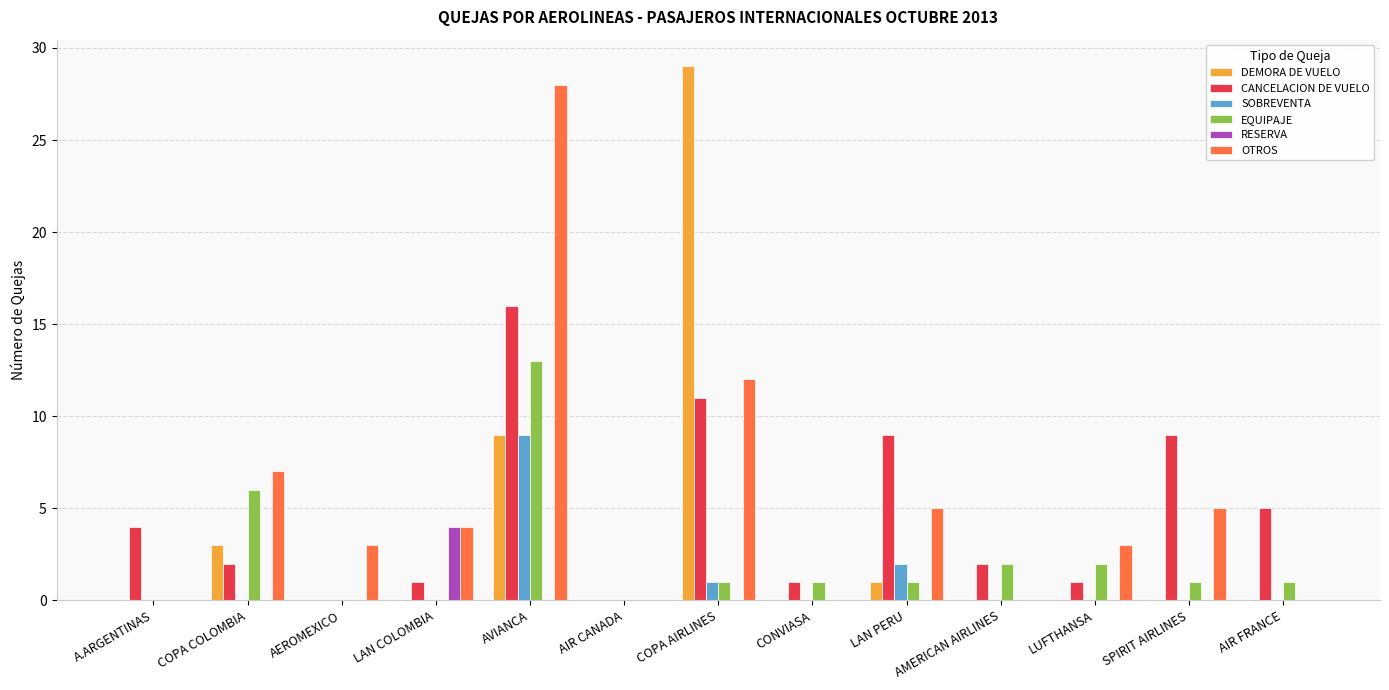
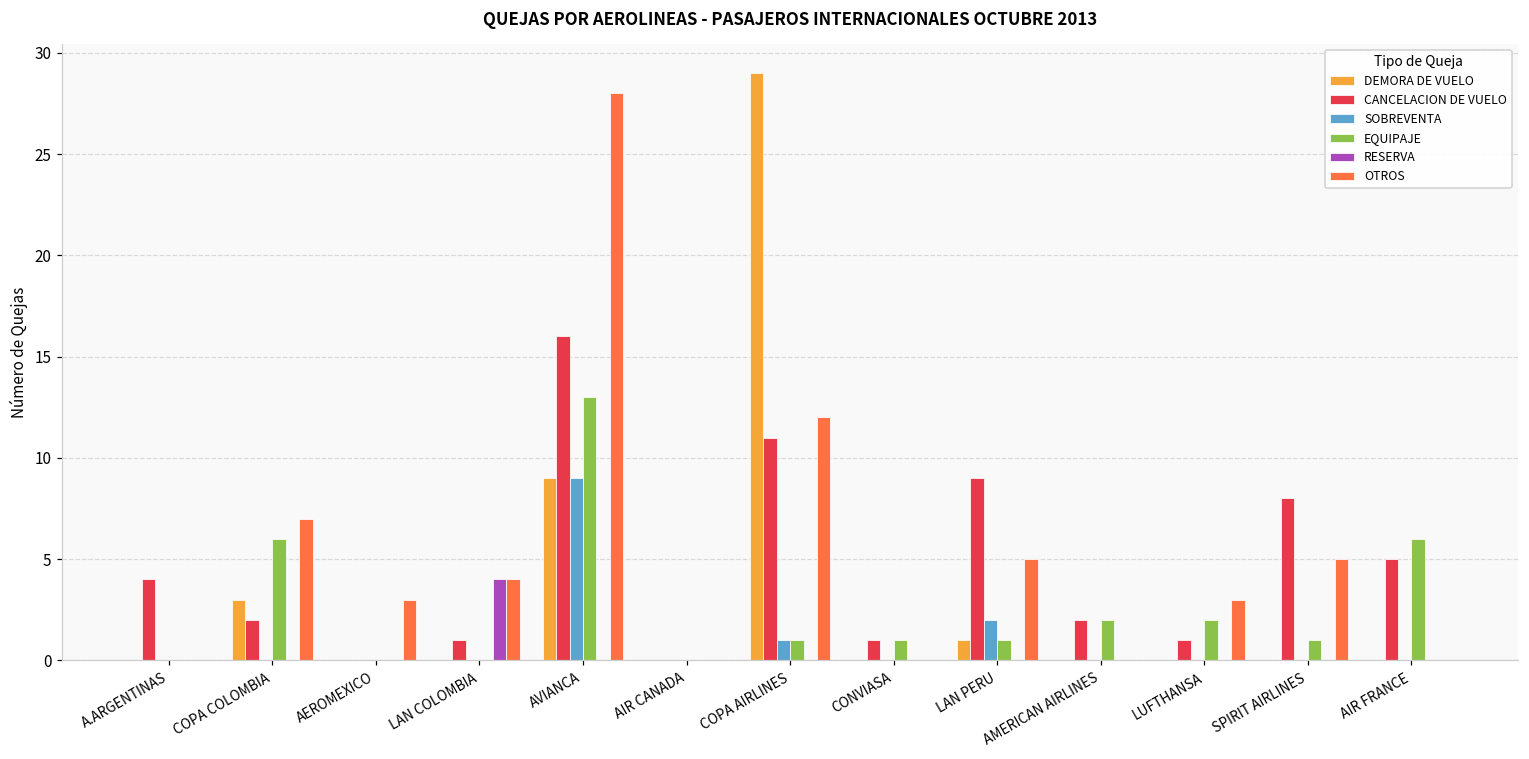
  {
    "CANCELACION DE VUELO": {
      "A.ARGENTINAS": 4,
      "COPA COLOMBIA": 2,
      "AEROMEXICO": 0,
      "LAN COLOMBIA": 1,
      "AVIANCA": 16,
      "AIR CANADA": 0,
      "COPA AIRLINES": 11,
      "CONVIASA": 1,
      "LAN PERU": 9,
      "AMERICAN AIRLINES": 2,
      "LUFTHANSA": 1,
-     "SPIRIT AIRLINES": 9,
+     "SPIRIT AIRLINES": 8,
      "AIR FRANCE": 5
    },
    "SOBREVENTA": {
      "A.ARGENTINAS": 0,
      "COPA COLOMBIA": 0,
      "AEROMEXICO": 0,
      "LAN COLOMBIA": 0,
      "AVIANCA": 9,
      "AIR CANADA": 0,
      "COPA AIRLINES": 1,
      "CONVIASA": 0,
      "LAN PERU": 2,
      "AMERICAN AIRLINES": 0,
      "LUFTHANSA": 0,
      "SPIRIT AIRLINES": 0,
      "AIR FRANCE": 0
    },
    "EQUIPAJE": {
      "A.ARGENTINAS": 0,
      "COPA COLOMBIA": 6,
      "AEROMEXICO": 0,
      "LAN COLOMBIA": 0,
      "AVIANCA": 13,
      "AIR CANADA": 0,
      "COPA AIRLINES": 1,
      "CONVIASA": 1,
      "LAN PERU": 1,
      "AMERICAN AIRLINES": 2,
      "LUFTHANSA": 2,
      "SPIRIT AIRLINES": 1,
-     "AIR FRANCE": 1
+     "AIR FRANCE": 6
    },
    "RESERVA": {
      "A.ARGENTINAS": 0,
      "COPA COLOMBIA": 0,
      "AEROMEXICO": 0,
      "LAN COLOMBIA": 4,
      "AVIANCA": 0,
      "AIR CANADA": 0,
      "COPA AIRLINES": 0,
      "CONVIASA": 0,
      "LAN PERU": 0,
      "AMERICAN AIRLINES": 0,
      "LUFTHANSA": 0,
      "SPIRIT AIRLINES": 0,
      "AIR FRANCE": 0
    }
  }
